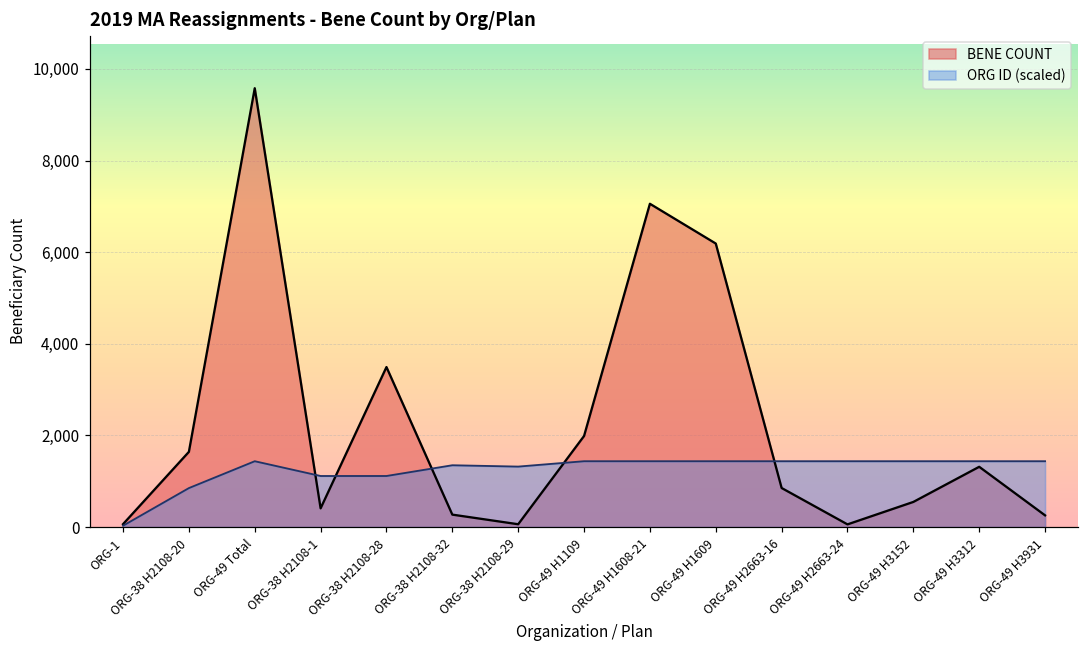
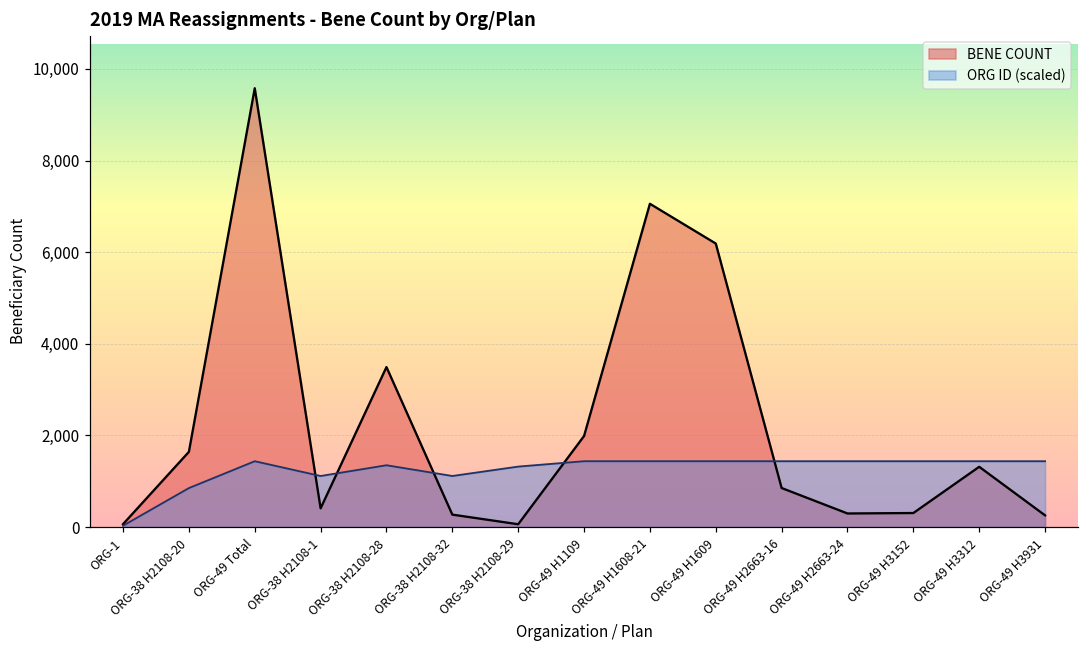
  {
    "BENE COUNT": {
      "ORG-38 H2108-20": "1,600",
      "ORG-49 Total": "9,600",
      "ORG-38 H2108-1": "400",
      "ORG-38 H2108-28": "3,500",
      "ORG-38 H2108-32": "300",
      "ORG-38 H2108-29": "100",
      "ORG-49 H1109": "2,000",
      "ORG-49 H1608-21": "7,100",
      "ORG-49 H1609": "6,200",
      "ORG-49 H2663-16": "900",
-     "ORG-49 H2663-24": "100",
-     "ORG-49 H3152": "500",
+     "ORG-49 H2663-24": "300",
+     "ORG-49 H3152": "300",
      "ORG-49 H3312": "1,300",
      "ORG-49 H3931": "300"
    },
    "ORG ID (scaled)": {
      "ORG-38 H2108-20": "900",
      "ORG-49 Total": "1,400",
      "ORG-38 H2108-1": "1,100",
-     "ORG-38 H2108-28": "1,100",
-     "ORG-38 H2108-32": "1,300",
+     "ORG-38 H2108-28": "1,300",
+     "ORG-38 H2108-32": "1,100",
      "ORG-38 H2108-29": "1,300",
      "ORG-49 H1109": "1,400",
      "ORG-49 H1608-21": "1,400",
      "ORG-49 H1609": "1,400",
      "ORG-49 H2663-16": "1,400",
      "ORG-49 H2663-24": "1,400",
      "ORG-49 H3152": "1,400",
      "ORG-49 H3312": "1,400",
      "ORG-49 H3931": "1,400"
    }
  }
